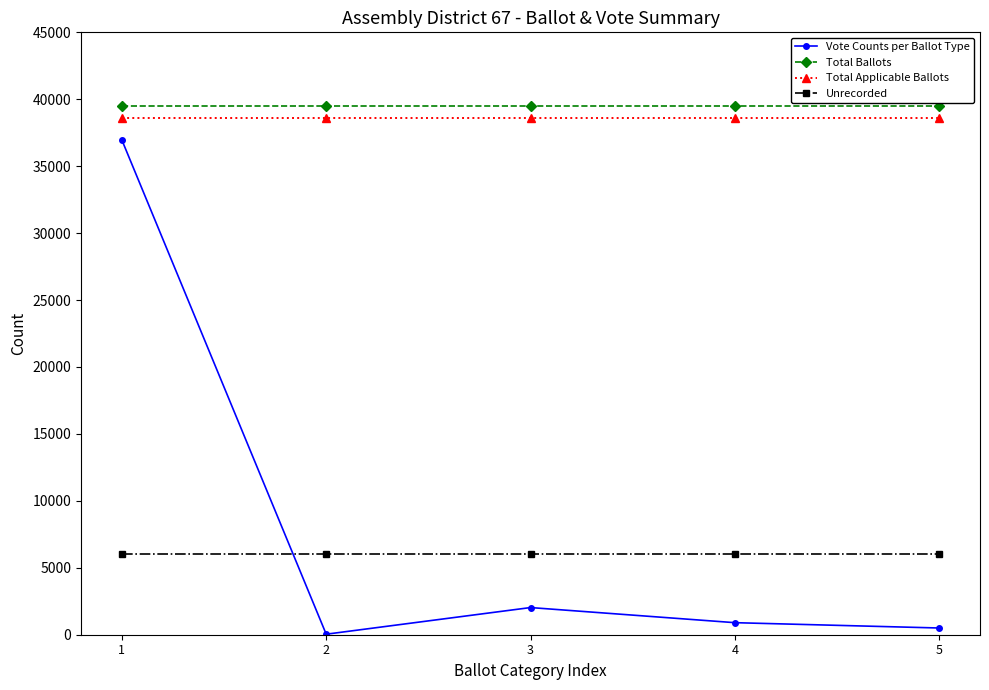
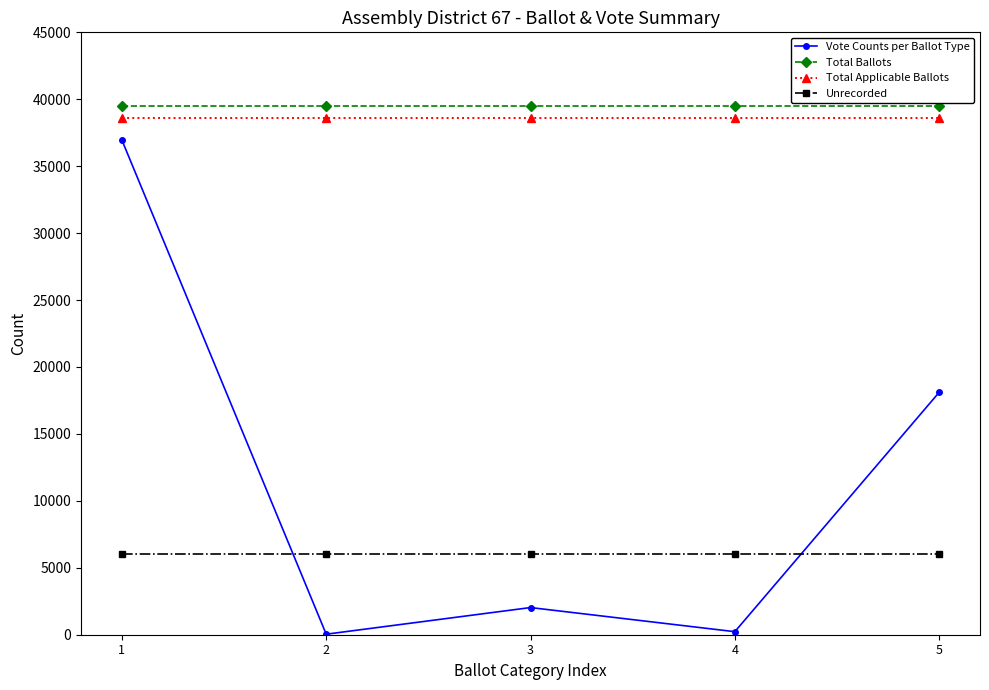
  {
    "Vote Counts per Ballot Type": {
      "1": 37000,
      "2": 0,
      "3": 2000,
-     "4": 900,
-     "5": 500
+     "4": 200,
+     "5": 18100
    },
    "Total Ballots": {
      "1": 39500,
      "2": 39500,
      "3": 39500,
      "4": 39500,
      "5": 39500
    },
    "Total Applicable Ballots": {
      "1": 38600,
      "2": 38600,
      "3": 38600,
      "4": 38600,
      "5": 38600
    },
    "Unrecorded": {
      "1": 6000,
      "2": 6000,
      "3": 6000,
      "4": 6000,
      "5": 6000
    }
  }
